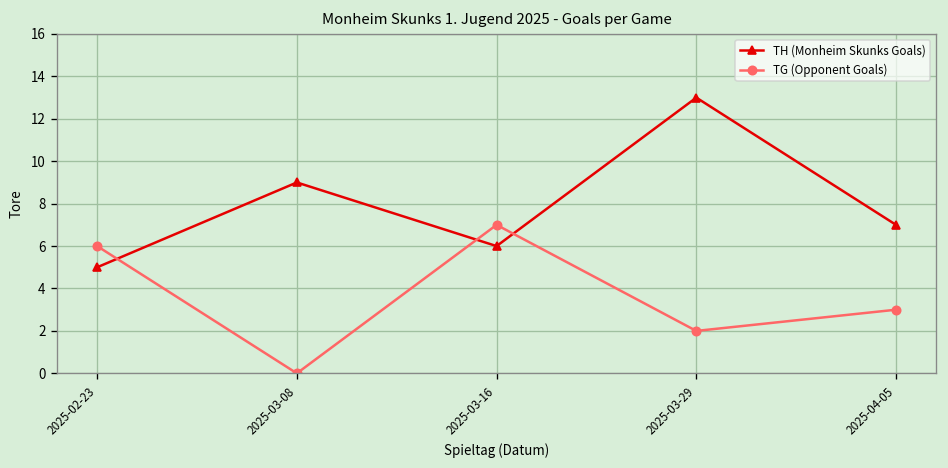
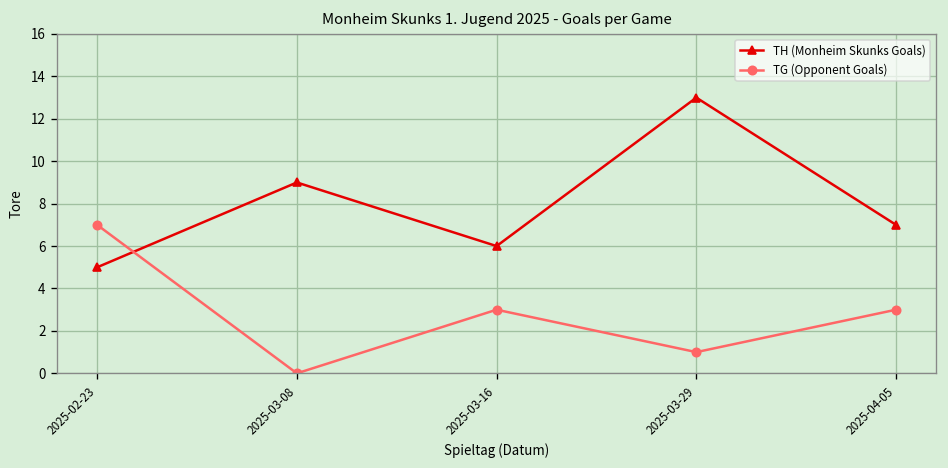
  {
    "TH (Monheim Skunks Goals)": {
      "2025-02-23": 5,
      "2025-03-08": 9,
      "2025-03-16": 6,
      "2025-03-29": 13,
      "2025-04-05": 7
    },
    "TG (Opponent Goals)": {
-     "2025-02-23": 6,
+     "2025-02-23": 7,
      "2025-03-08": 0,
-     "2025-03-16": 7,
-     "2025-03-29": 2,
+     "2025-03-16": 3,
+     "2025-03-29": 1,
      "2025-04-05": 3
    }
  }
